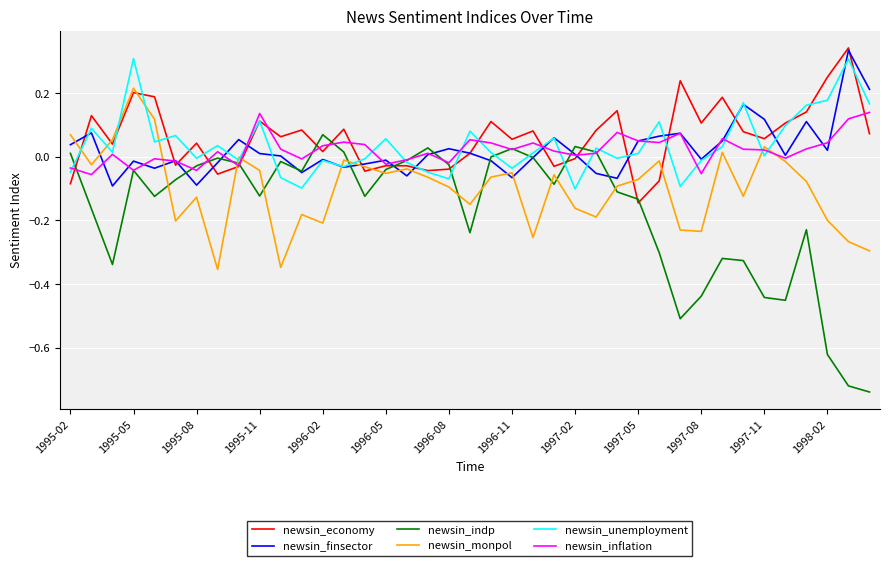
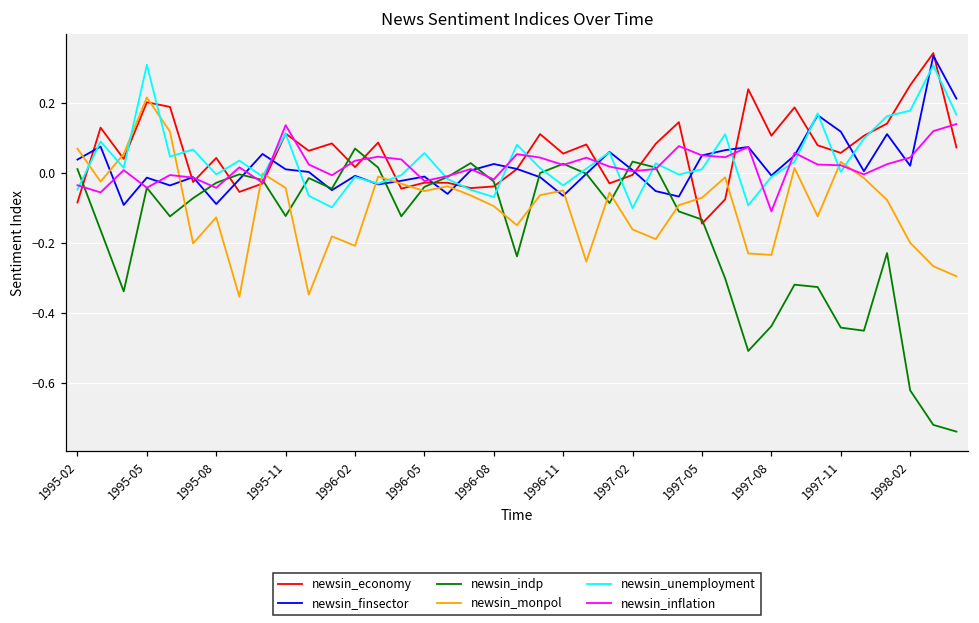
  {
    "newsin_economy": {
      "1995-02": -0.08,
      "1995-05": 0.20,
      "1995-08": 0.04,
      "1996-02": 0.02,
      "1996-08": -0.04,
      "1996-11": 0.05,
      "1997-02": -0.01,
      "1997-05": -0.15,
      "1997-08": 0.11,
      "1997-11": 0.06,
      "1998-02": 0.25
    },
    "newsin_finsector": {
      "1995-02": 0.04,
      "1995-05": -0.01,
      "1995-08": -0.09,
      "1995-11": 0.01,
      "1996-05": -0.01,
      "1996-08": 0.03,
      "1996-11": -0.07,
      "1997-11": 0.12,
      "1998-02": 0.02
    },
    "newsin_indp": {
      "1995-02": 0.01,
      "1995-08": -0.03,
      "1995-11": -0.12,
      "1996-02": 0.07,
      "1996-05": -0.04,
      "1997-02": 0.03,
      "1997-05": -0.13,
      "1997-08": -0.44,
      "1997-11": -0.44,
      "1998-02": -0.62
    },
    "newsin_monpol": {
      "1995-02": 0.07,
      "1995-05": 0.22,
      "1995-08": -0.13,
      "1995-11": -0.04,
      "1996-02": -0.21,
      "1996-05": -0.05,
      "1996-08": -0.10,
      "1996-11": -0.05,
      "1997-02": -0.16,
      "1997-05": -0.07,
      "1997-08": -0.23,
      "1997-11": 0.03,
      "1998-02": -0.20
    },
    "newsin_unemployment": {
      "1995-02": -0.05,
      "1995-05": 0.31,
      "1995-08": 0.00,
      "1996-05": 0.06,
      "1996-08": -0.07,
      "1996-11": -0.04,
      "1997-02": -0.10,
      "1997-05": 0.01,
      "1997-11": 0.00,
      "1998-02": 0.18
    },
    "newsin_inflation": {
      "1995-02": -0.04,
      "1995-08": -0.04,
      "1995-11": 0.14,
      "1996-02": 0.03,
-     "1997-08": -0.05,
+     "1997-08": -0.11,
      "1997-11": 0.02,
      "1998-02": 0.04
    }
  }
